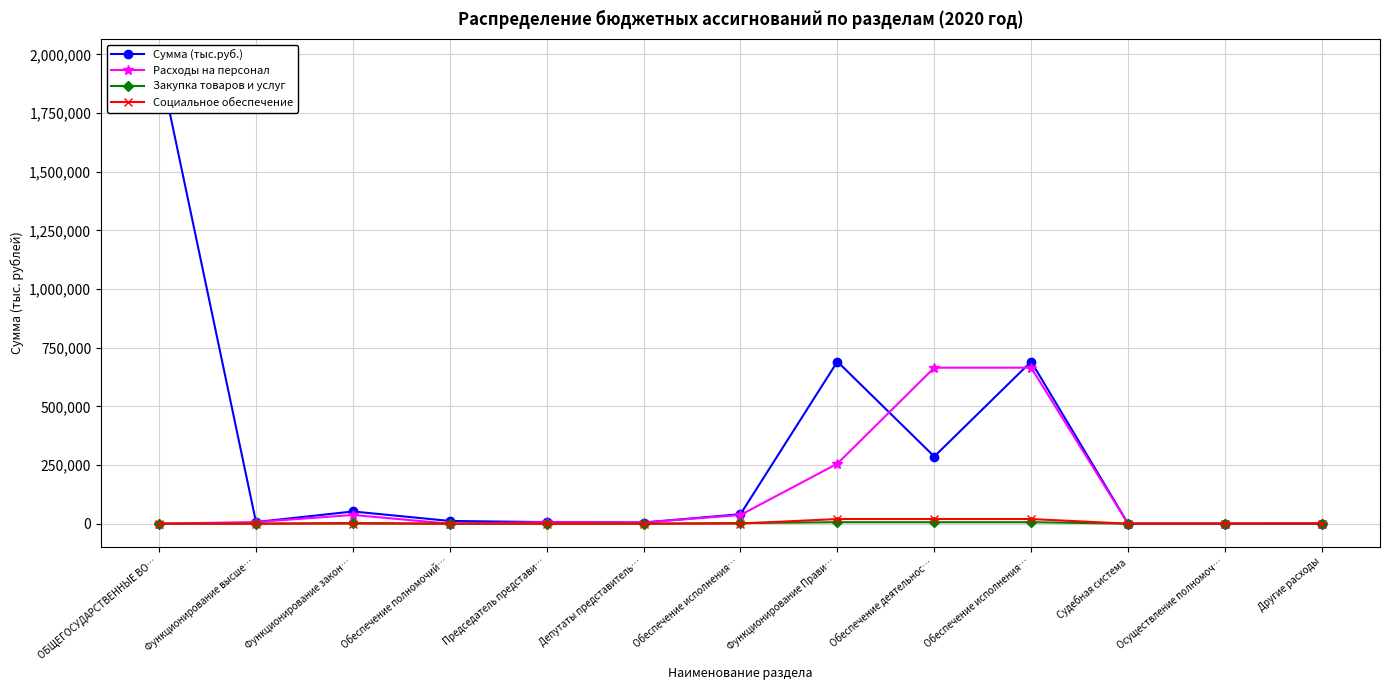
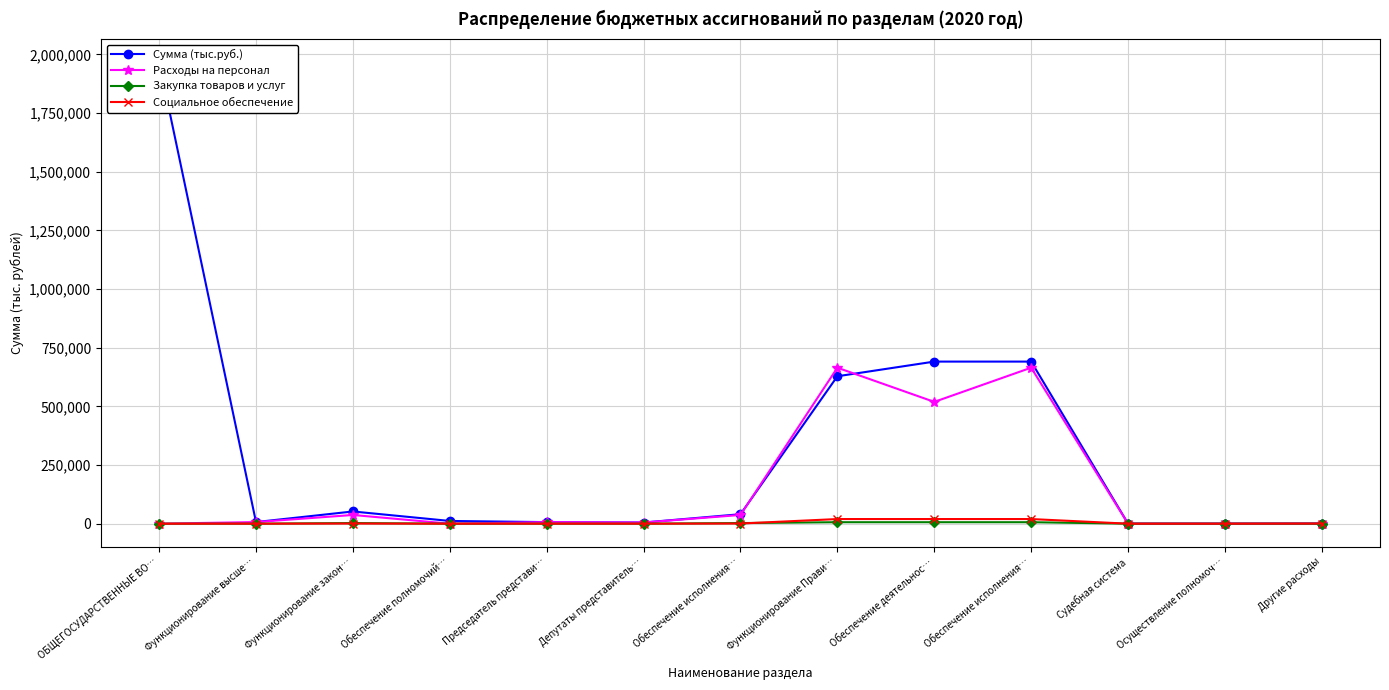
  {
    "Сумма (тыс.руб.)": {
      "Функционирование закон…": "50,000",
      "Обеспечение полномочий…": "10,000",
-     "Функционирование Прави…": "690,000",
-     "Обеспечение деятельнос…": "290,000"
+     "Функционирование Прави…": "630,000",
+     "Обеспечение деятельнос…": "690,000"
    },
    "Расходы на персонал": {
      "Функционирование закон…": "40,000",
-     "Функционирование Прави…": "260,000",
-     "Обеспечение деятельнос…": "660,000"
+     "Функционирование Прави…": "660,000",
+     "Обеспечение деятельнос…": "520,000"
    },
    "Закупка товаров и услуг": {
      "Функционирование Прави…": "10,000",
      "Обеспечение деятельнос…": "10,000"
    },
    "Социальное обеспечение": {
      "Функционирование Прави…": "20,000",
      "Обеспечение деятельнос…": "20,000"
    }
  }
